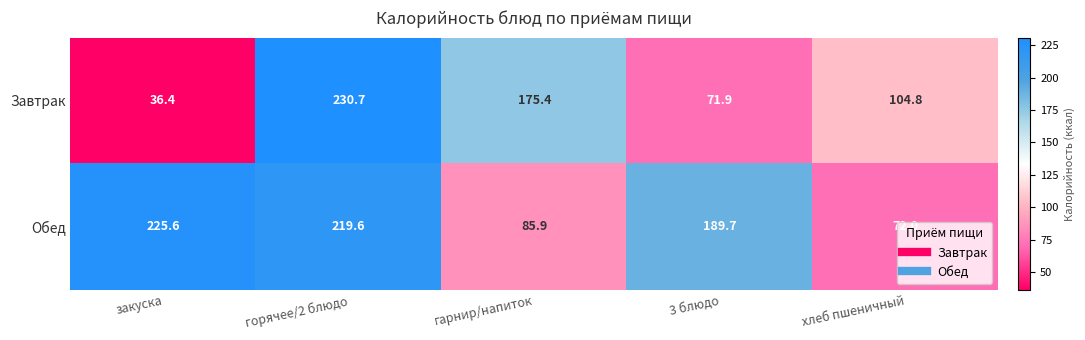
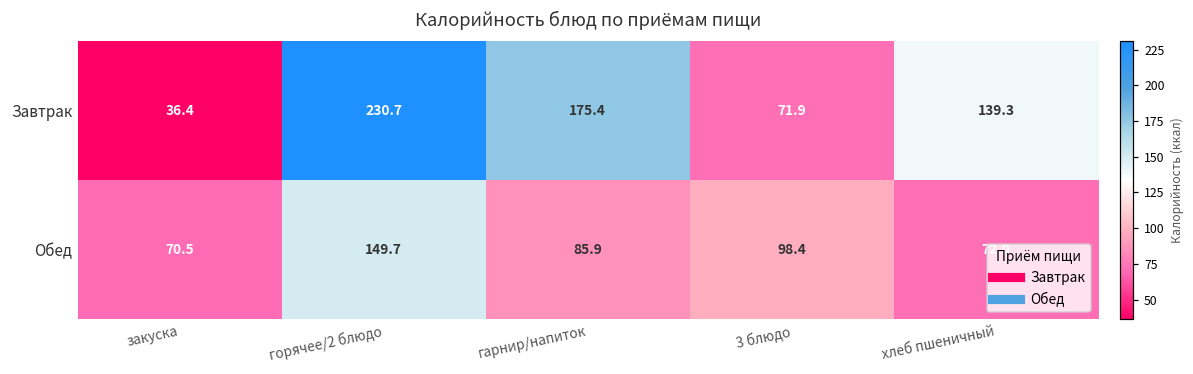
  {
    "Завтрак": {
      "закуска": 36.4,
      "горячее/2 блюдо": 230.7,
      "гарнир/напиток": 175.4,
      "3 блюдо": 71.9,
-     "хлеб пшеничный": 104.8
+     "хлеб пшеничный": 139.3
    },
    "Обед": {
-     "закуска": 225.6,
-     "горячее/2 блюдо": 219.6,
+     "закуска": 70.5,
+     "горячее/2 блюдо": 149.7,
      "гарнир/напиток": 85.9,
-     "3 блюдо": 189.7
+     "3 блюдо": 98.4
    }
  }
